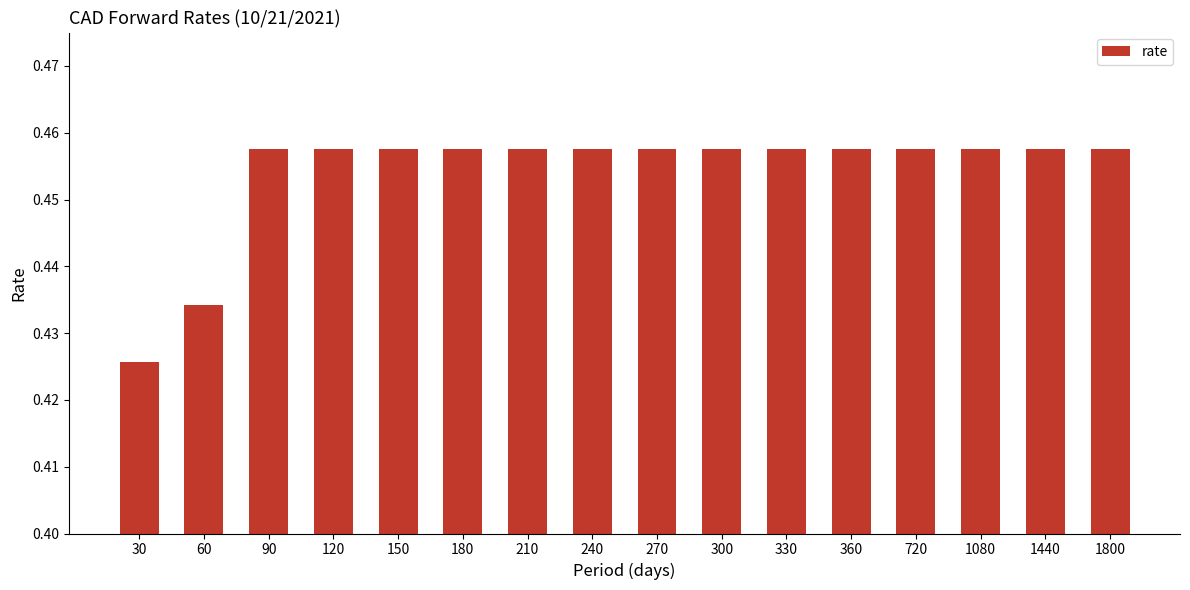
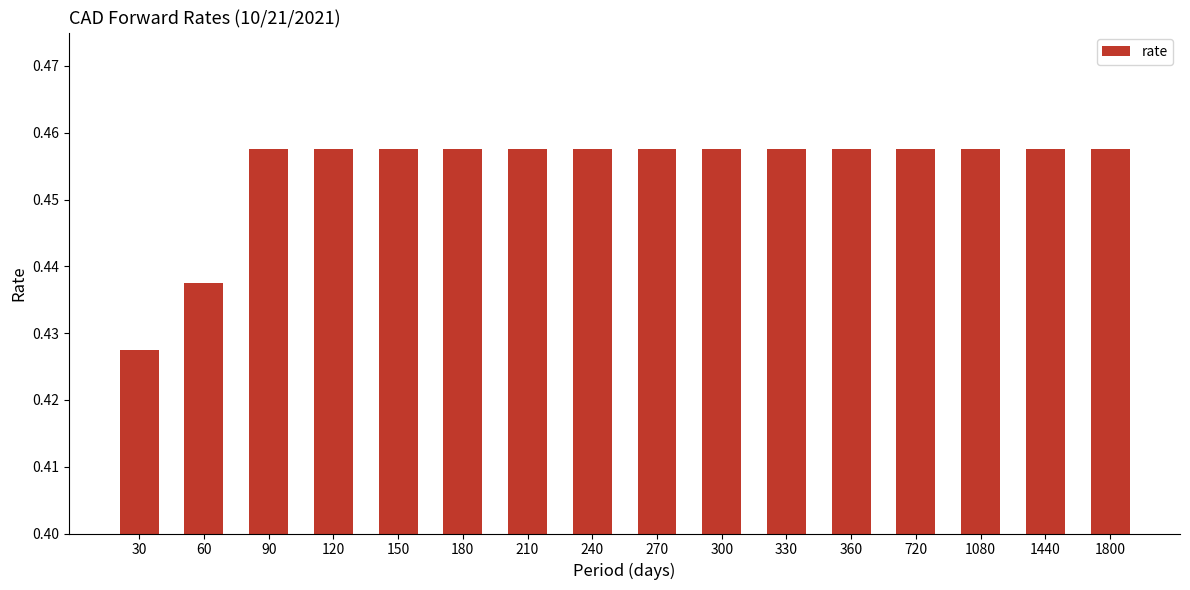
  {
-   "30": 0.426,
-   "60": 0.434,
+   "30": 0.428,
+   "60": 0.438,
    "90": 0.458,
    "120": 0.458,
    "150": 0.458,
    "180": 0.458,
    "210": 0.458,
    "240": 0.458,
    "270": 0.458,
    "300": 0.458,
    "330": 0.458,
    "360": 0.458,
    "720": 0.458,
    "1080": 0.458,
    "1440": 0.458,
    "1800": 0.458
  }
